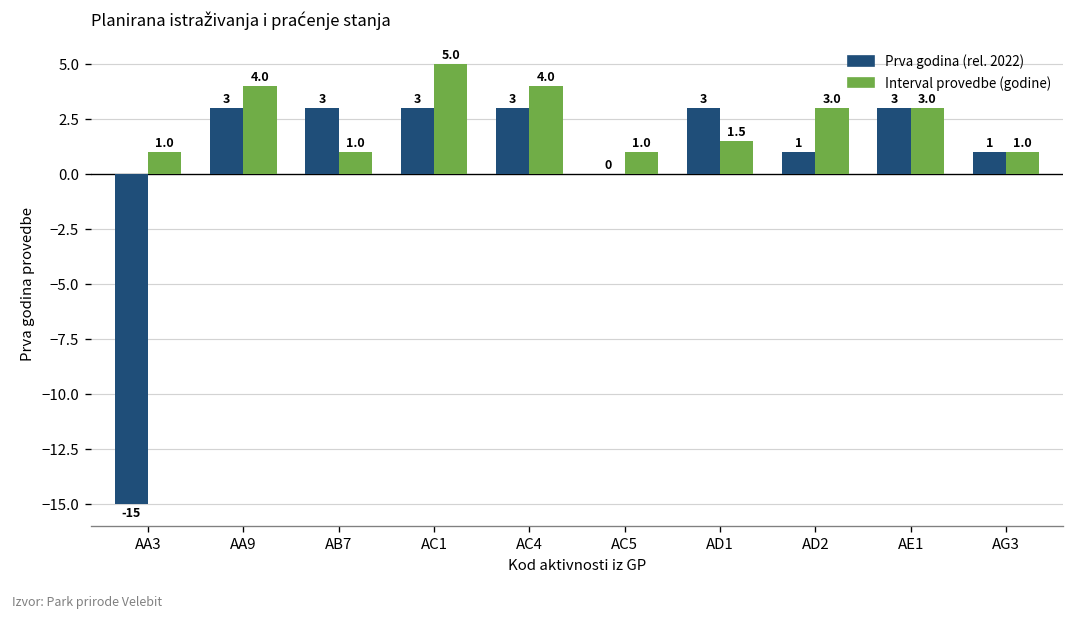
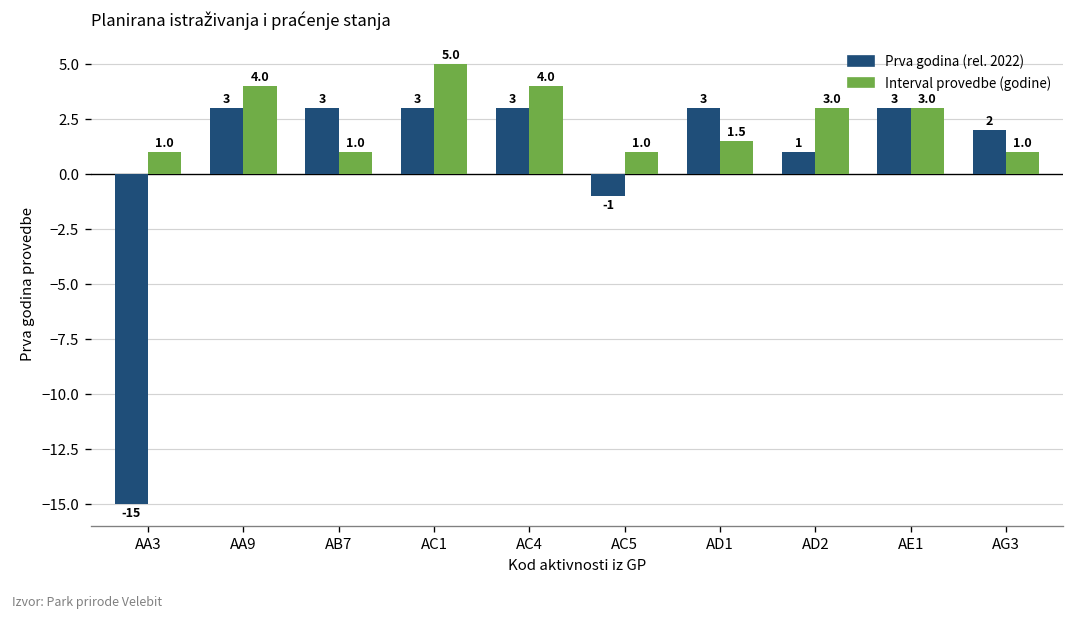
  {
    "Prva godina (rel. 2022)": {
      "AA3": -15,
      "AA9": 3,
      "AB7": 3,
      "AC1": 3,
      "AC4": 3,
-     "AC5": 0,
+     "AC5": -1,
      "AD1": 3,
      "AD2": 1,
      "AE1": 3,
-     "AG3": 1
+     "AG3": 2
    },
    "Interval provedbe (godine)": {
      "AA3": 1.0,
      "AA9": 4.0,
      "AB7": 1.0,
      "AC1": 5.0,
      "AC4": 4.0,
      "AC5": 1.0,
      "AD1": 1.5,
      "AD2": 3.0,
      "AE1": 3.0,
      "AG3": 1.0
    }
  }
